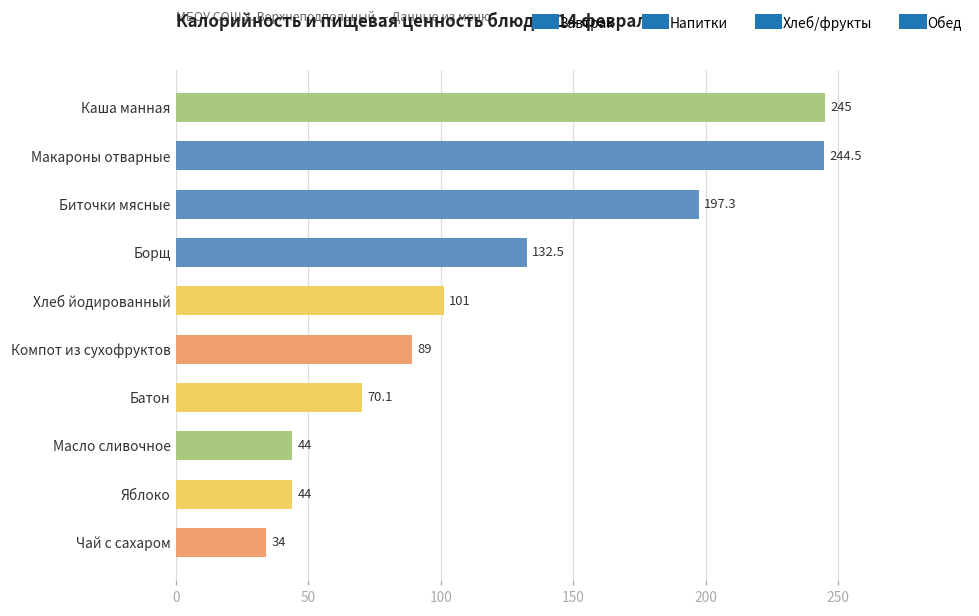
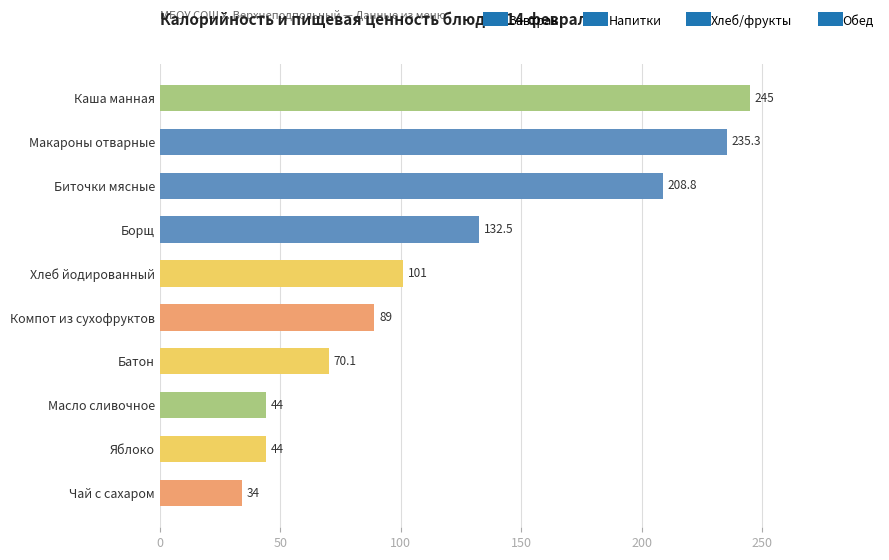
  {
    "Каша манная": 245,
-   "Макароны отварные": 244.5,
-   "Биточки мясные": 197.3,
+   "Макароны отварные": 235.3,
+   "Биточки мясные": 208.8,
    "Борщ": 132.5,
    "Хлеб йодированный": 101,
    "Компот из сухофруктов": 89,
    "Батон": 70.1,
    "Масло сливочное": 44,
    "Яблоко": 44,
    "Чай с сахаром": 34
  }
